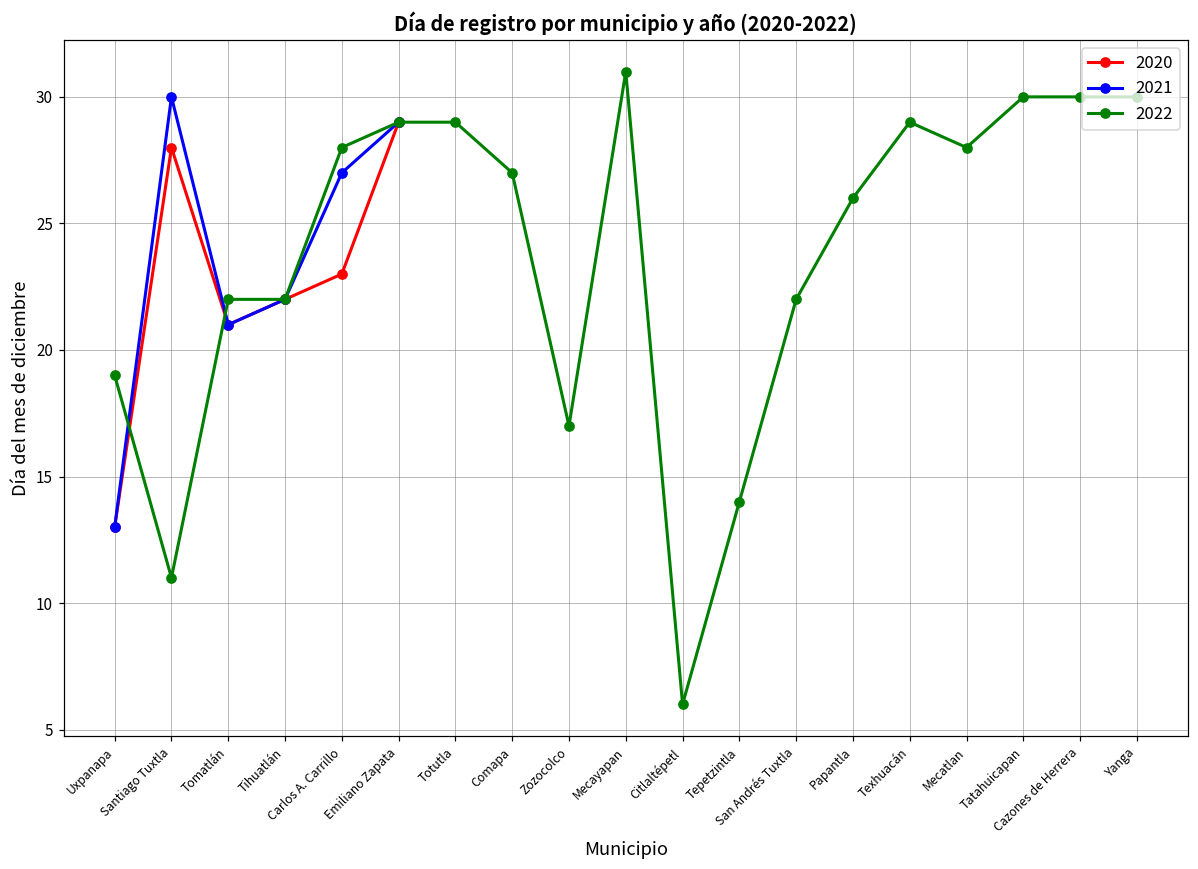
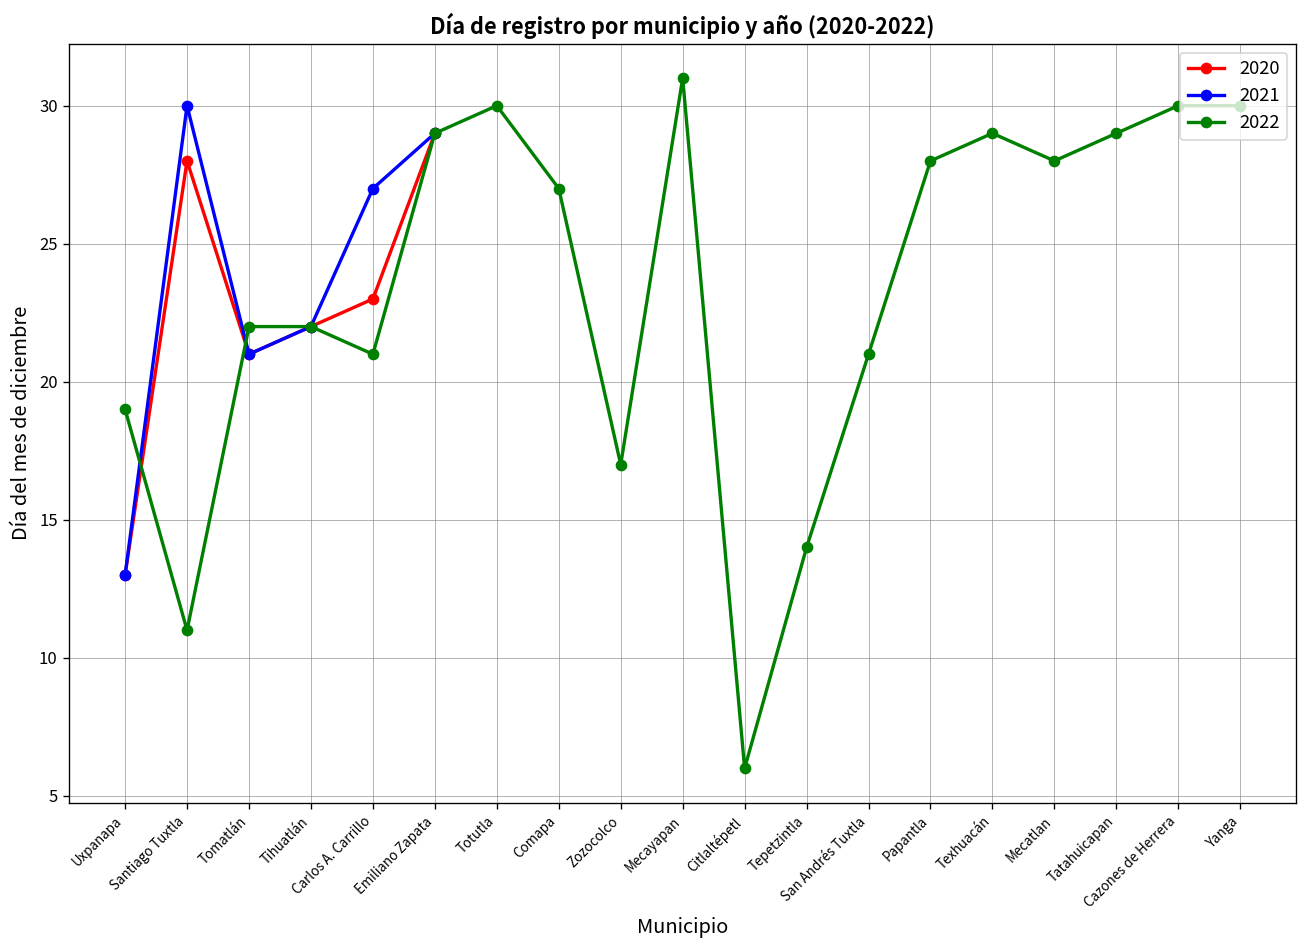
  {
    "2020": {
      "Santiago Tuxtla": 28,
      "Carlos A. Carrillo": 23
    },
    "2021": {
      "Santiago Tuxtla": 30,
      "Carlos A. Carrillo": 27
    },
    "2022": {
      "Uxpanapa": 19,
      "Santiago Tuxtla": 11,
      "Tomatlán": 22,
-     "Carlos A. Carrillo": 28,
-     "Totutla": 29,
+     "Carlos A. Carrillo": 21,
+     "Totutla": 30,
      "Comapa": 27,
      "Zozocolco": 17,
      "Mecayapan": 31,
      "Citlaltépetl": 6,
      "Tepetzintla": 14,
-     "San Andrés Tuxtla": 22,
-     "Papantla": 26,
+     "San Andrés Tuxtla": 21,
+     "Papantla": 28,
      "Texhuacán": 29,
      "Mecatlan": 28,
-     "Tatahuicapan": 30,
+     "Tatahuicapan": 29,
      "Cazones de Herrera": 30
    }
  }
